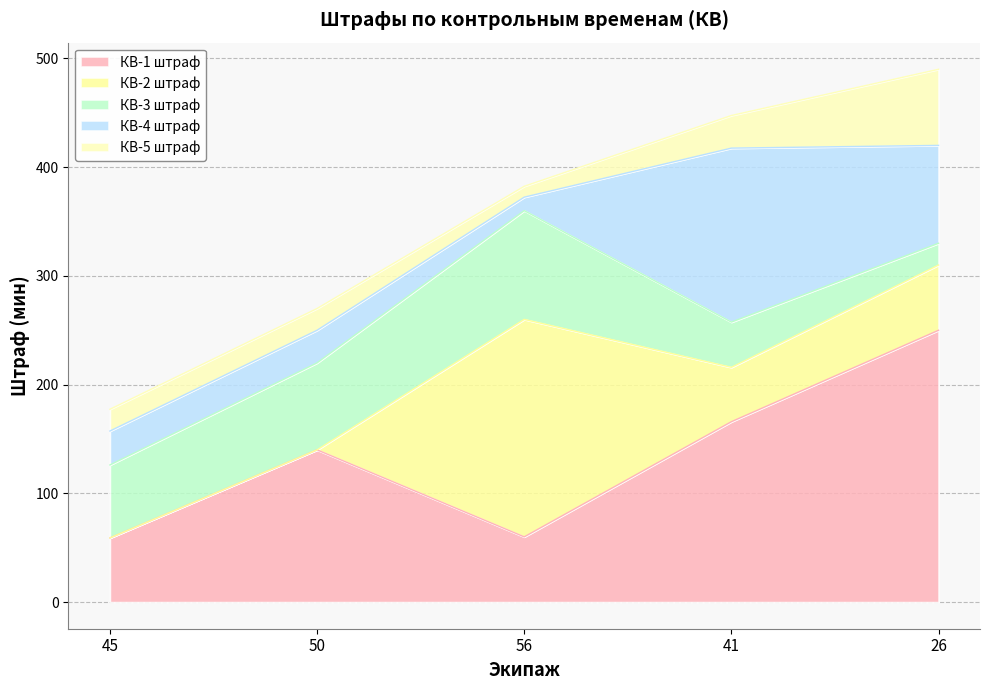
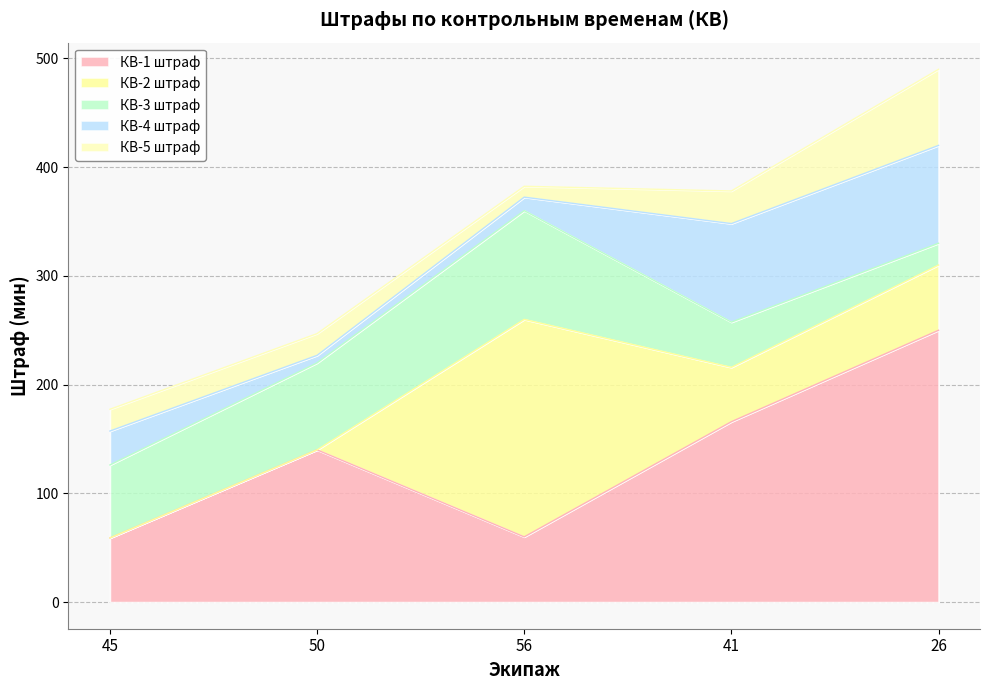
  {
    "КВ-1 штраф": {
      "56": 60,
      "41": 166,
      "26": 250
    },
    "КВ-3 штраф": {
      "45": 67,
      "50": 80,
      "56": 100,
      "41": 42,
      "26": 20
    },
    "КВ-4 штраф": {
      "45": 31,
-     "50": 30,
+     "50": 7,
      "56": 12,
-     "41": 160,
+     "41": 91,
      "26": 90
    }
  }
